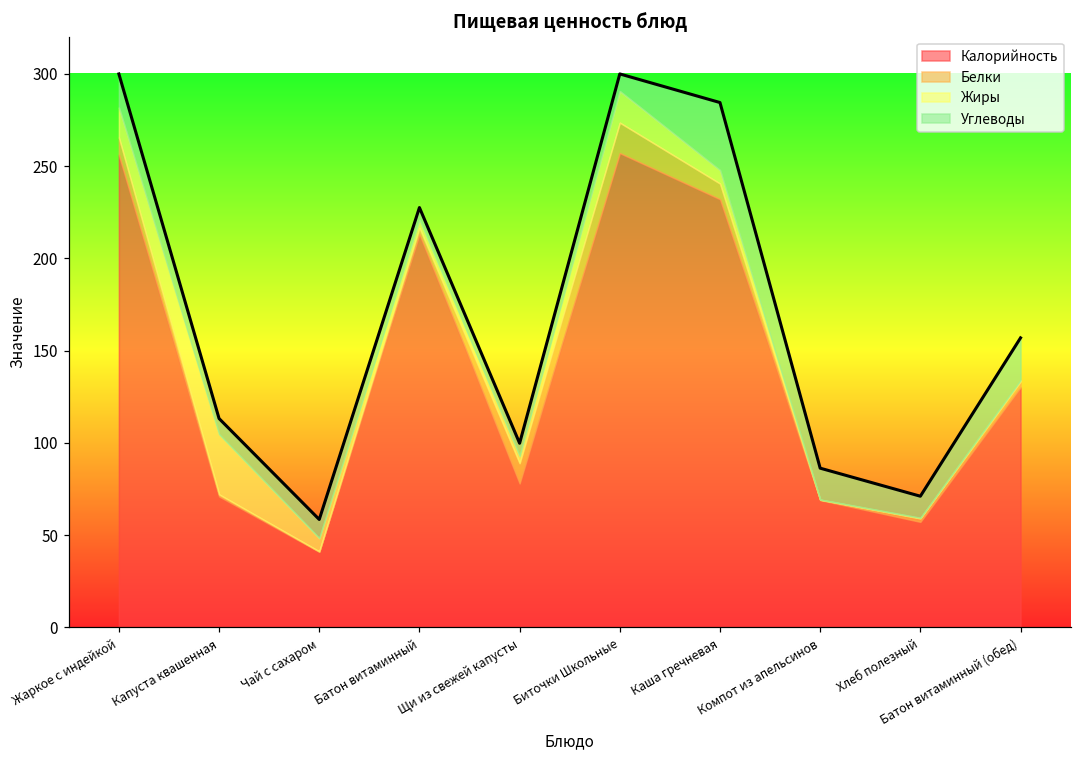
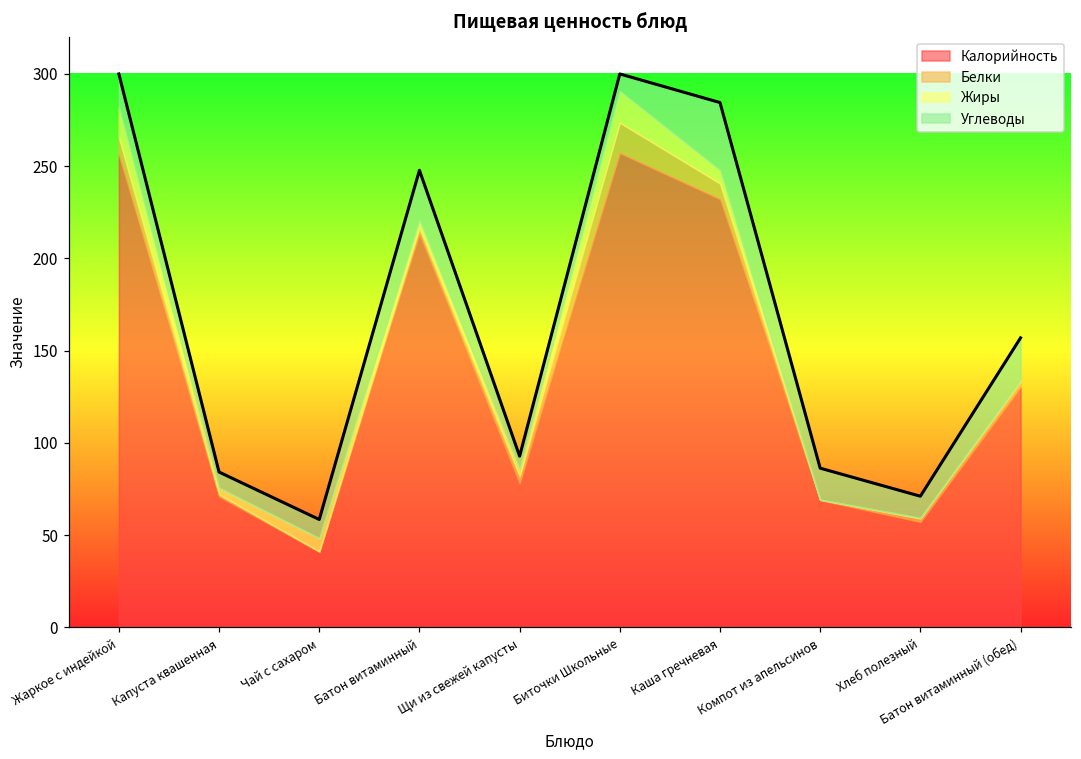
  {
    "Калорийность": {
      "Жаркое с индейкой": 256,
      "Батон витаминный": 213,
      "Щи из свежей капусты": 78,
      "Биточки Школьные": 257,
      "Каша гречневая": 232,
      "Хлеб полезный": 57,
      "Батон витаминный (обед)": 130
    },
    "Белки": {
      "Жаркое с индейкой": 10,
      "Батон витаминный": 4,
-     "Щи из свежей капусты": 11,
+     "Щи из свежей капусты": 4,
      "Биточки Школьные": 17,
      "Каша гречневая": 9
    },
    "Жиры": {
      "Жаркое с индейкой": 16,
-     "Капуста квашенная": 33,
+     "Капуста квашенная": 4,
      "Чай с сахаром": 7,
      "Батон витаминный": 4,
      "Щи из свежей капусты": 4,
      "Биточки Школьные": 17,
      "Каша гречневая": 7
    },
    "Углеводы": {
      "Жаркое с индейкой": 18,
      "Капуста квашенная": 9,
      "Чай с сахаром": 10,
-     "Батон витаминный": 7,
+     "Батон витаминный": 27,
      "Щи из свежей капусты": 7,
      "Биточки Школьные": 9,
      "Каша гречневая": 37,
      "Компот из апельсинов": 17,
      "Хлеб полезный": 12,
      "Батон витаминный (обед)": 23
    }
  }
